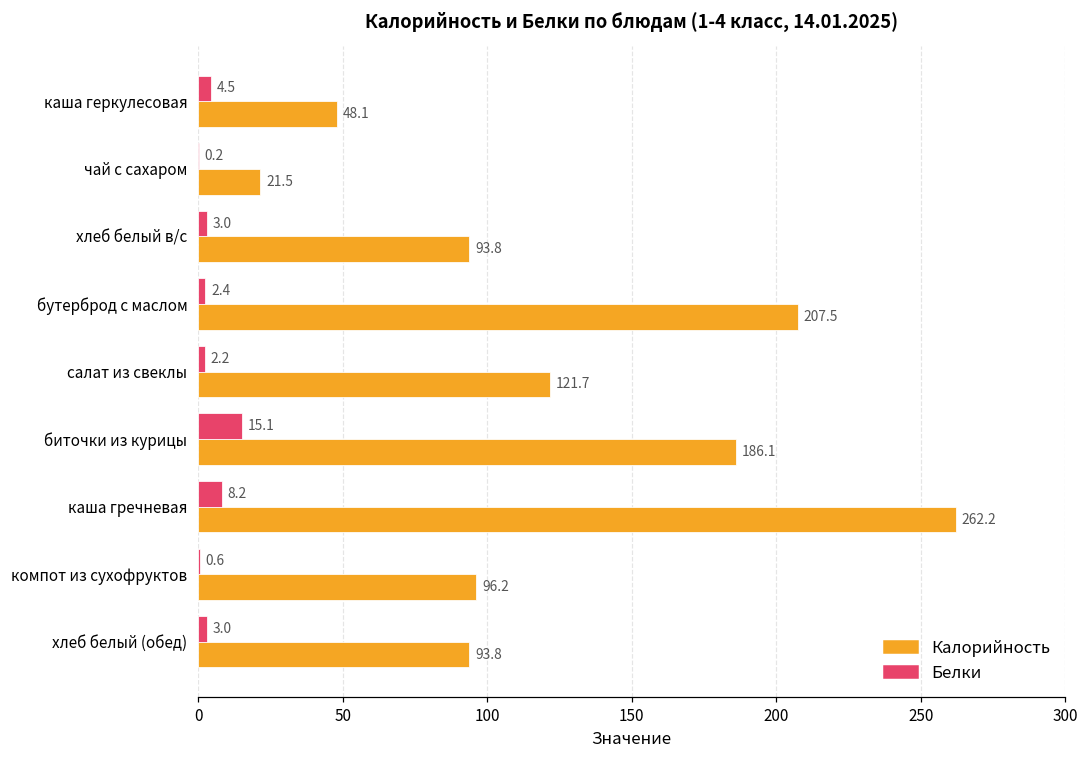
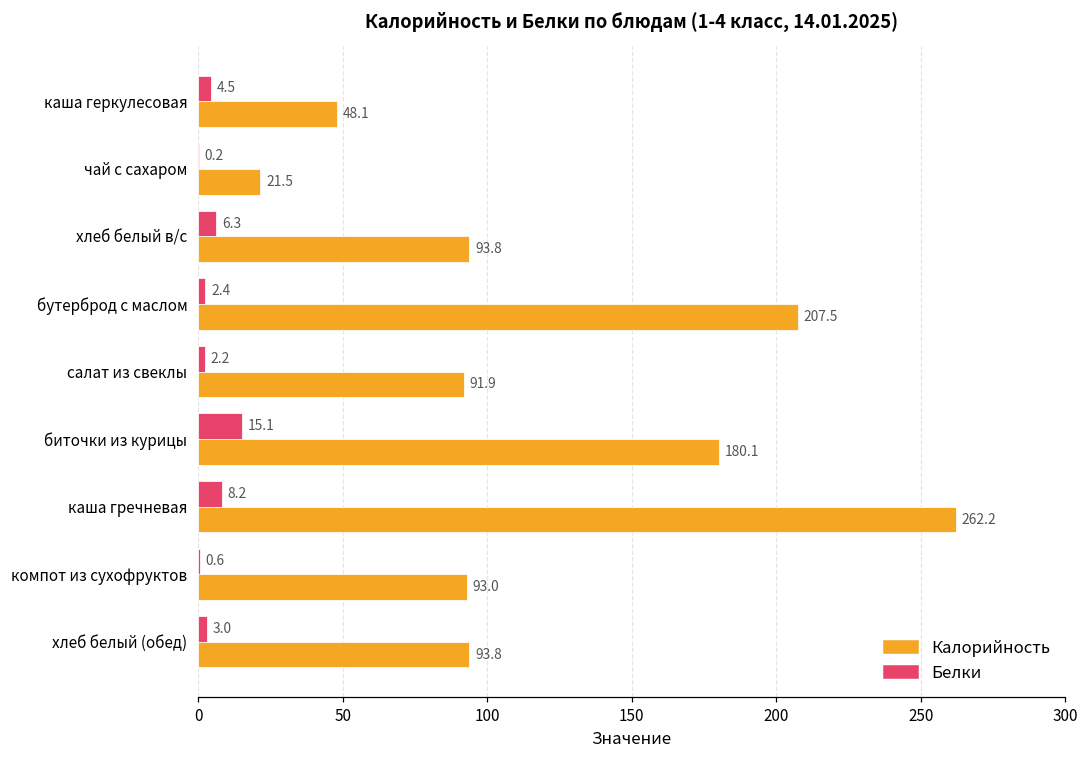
  {
    "Калорийность": {
      "каша геркулесовая": 48.1,
      "чай с сахаром": 21.5,
      "хлеб белый в/с": 93.8,
      "бутерброд с маслом": 207.5,
-     "салат из свеклы": 121.7,
-     "биточки из курицы": 186.1,
+     "салат из свеклы": 91.9,
+     "биточки из курицы": 180.1,
      "каша гречневая": 262.2,
-     "компот из сухофруктов": 96.2,
+     "компот из сухофруктов": 93.0,
      "хлеб белый (обед)": 93.8
    },
    "Белки": {
      "каша геркулесовая": 4.5,
      "чай с сахаром": 0.2,
-     "хлеб белый в/с": 3.0,
+     "хлеб белый в/с": 6.3,
      "бутерброд с маслом": 2.4,
      "салат из свеклы": 2.2,
      "биточки из курицы": 15.1,
      "каша гречневая": 8.2,
      "компот из сухофруктов": 0.6,
      "хлеб белый (обед)": 3.0
    }
  }
